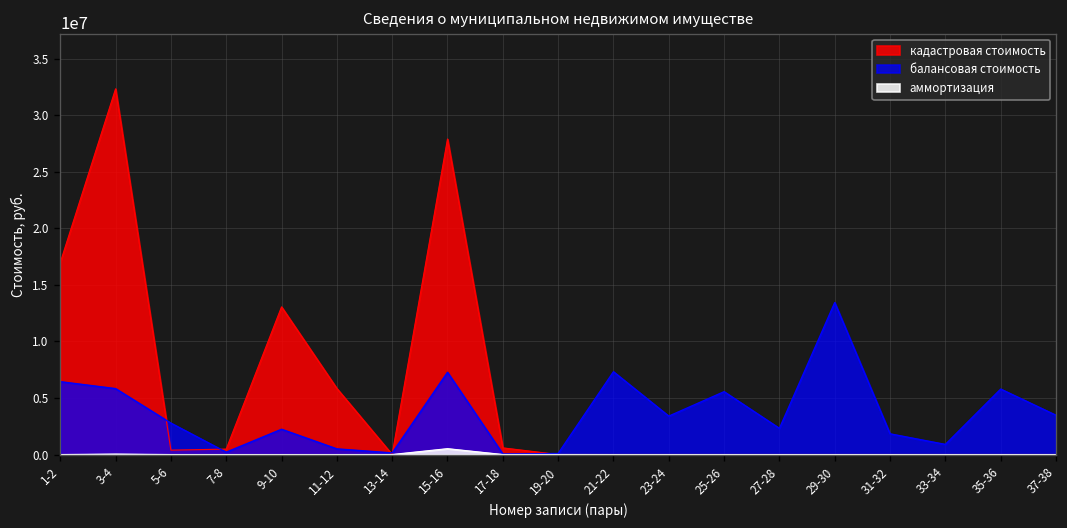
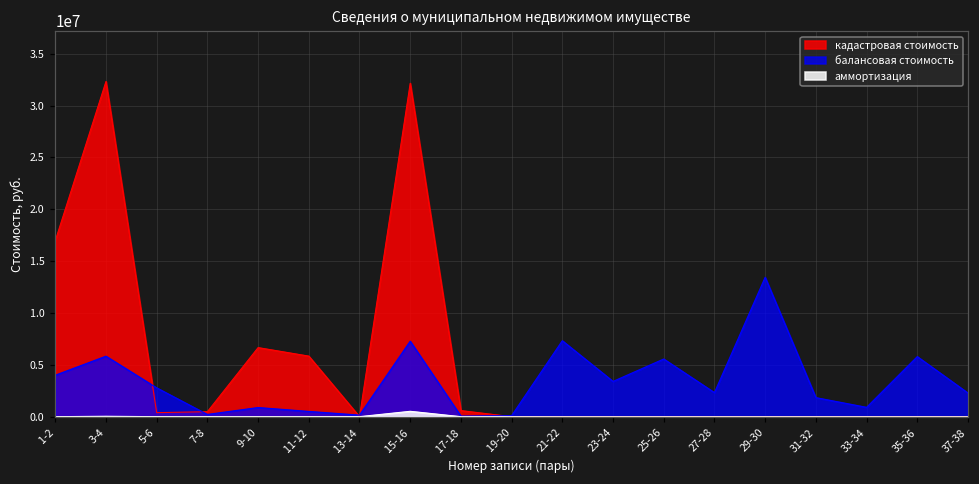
  {
    "кадастровая стоимость": {
      "1-2": 17000000,
      "3-4": 32000000,
      "5-6": 0,
-     "9-10": 13000000,
+     "9-10": 7000000,
      "11-12": 6000000,
-     "15-16": 28000000,
+     "15-16": 32000000,
      "17-18": 1000000
    },
    "балансовая стоимость": {
-     "1-2": 6000000,
+     "1-2": 4000000,
      "3-4": 6000000,
      "5-6": 3000000,
-     "9-10": 2000000,
+     "9-10": 1000000,
      "11-12": 1000000,
      "15-16": 7000000,
      "21-22": 7000000,
      "23-24": 3000000,
      "25-26": 6000000,
      "27-28": 2000000,
      "29-30": 13000000,
      "31-32": 2000000,
      "33-34": 1000000,
      "35-36": 6000000,
-     "37-38": 3000000
+     "37-38": 2000000
    },
    "аммортизация": {
      "1-2": 0,
      "3-4": 0,
      "5-6": 0,
      "9-10": 0,
      "11-12": 0,
      "15-16": 1000000
    }
  }
